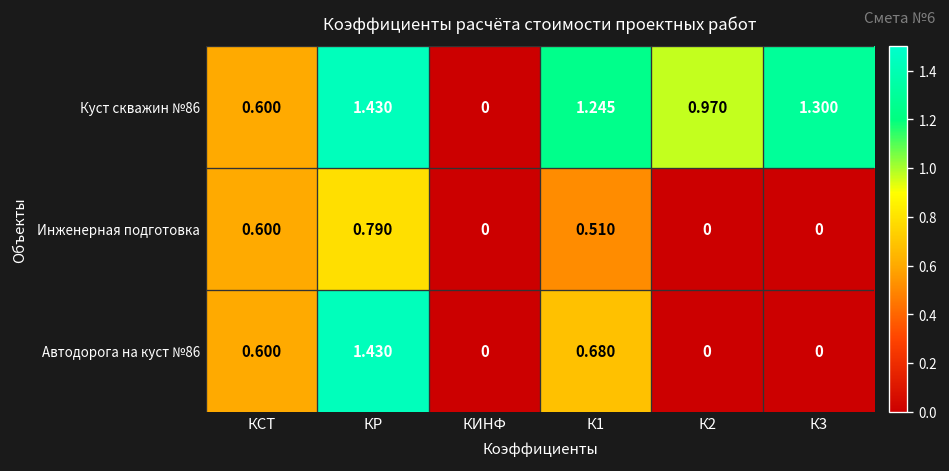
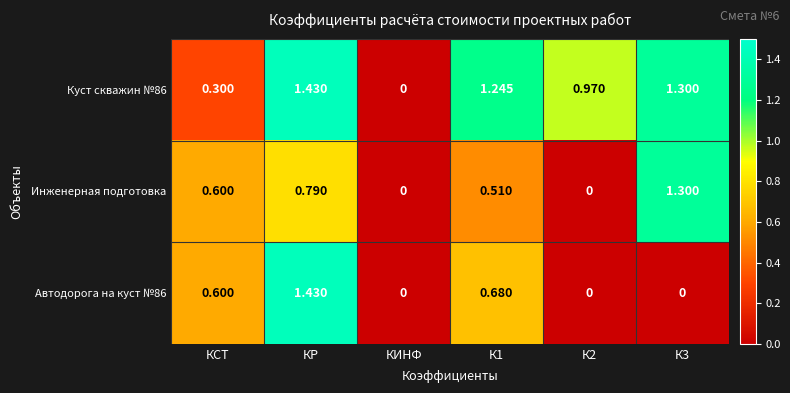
  {
    "Куст скважин №86": {
-     "КСТ": 0.600,
+     "КСТ": 0.300,
      "КР": 1.430,
      "КИНФ": 0,
      "К1": 1.245,
      "К2": 0.970,
      "К3": 1.300
    },
    "Инженерная подготовка": {
      "КСТ": 0.600,
      "КР": 0.790,
      "КИНФ": 0,
      "К1": 0.510,
      "К2": 0,
-     "К3": 0
+     "К3": 1.300
    },
    "Автодорога на куст №86": {
      "КСТ": 0.600,
      "КР": 1.430,
      "КИНФ": 0,
      "К1": 0.680,
      "К2": 0,
      "К3": 0
    }
  }
